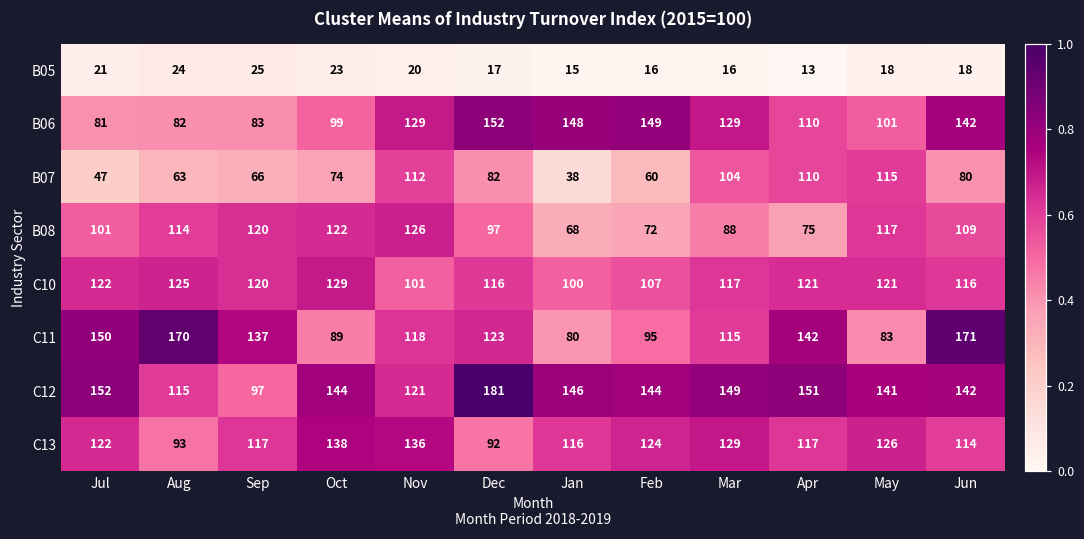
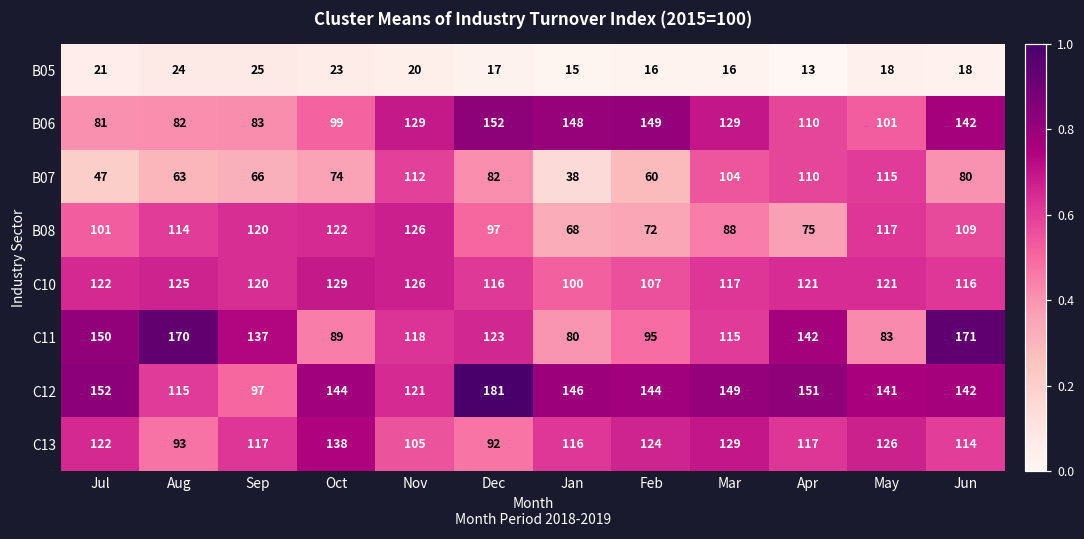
  {
    "B05": {
      "Jul": 21,
      "Aug": 24,
      "Sep": 25,
      "Oct": 23,
      "Nov": 20,
      "Dec": 17,
      "Jan": 15,
      "Feb": 16,
      "Mar": 16,
      "Apr": 13,
      "May": 18,
      "Jun": 18
    },
    "B06": {
      "Jul": 81,
      "Aug": 82,
      "Sep": 83,
      "Oct": 99,
      "Nov": 129,
      "Dec": 152,
      "Jan": 148,
      "Feb": 149,
      "Mar": 129,
      "Apr": 110,
      "May": 101,
      "Jun": 142
    },
    "B07": {
      "Jul": 47,
      "Aug": 63,
      "Sep": 66,
      "Oct": 74,
      "Nov": 112,
      "Dec": 82,
      "Jan": 38,
      "Feb": 60,
      "Mar": 104,
      "Apr": 110,
      "May": 115,
      "Jun": 80
    },
    "B08": {
      "Jul": 101,
      "Aug": 114,
      "Sep": 120,
      "Oct": 122,
      "Nov": 126,
      "Dec": 97,
      "Jan": 68,
      "Feb": 72,
      "Mar": 88,
      "Apr": 75,
      "May": 117,
      "Jun": 109
    },
    "C10": {
      "Jul": 122,
      "Aug": 125,
      "Sep": 120,
      "Oct": 129,
-     "Nov": 101,
+     "Nov": 126,
      "Dec": 116,
      "Jan": 100,
      "Feb": 107,
      "Mar": 117,
      "Apr": 121,
      "May": 121,
      "Jun": 116
    },
    "C11": {
      "Jul": 150,
      "Aug": 170,
      "Sep": 137,
      "Oct": 89,
      "Nov": 118,
      "Dec": 123,
      "Jan": 80,
      "Feb": 95,
      "Mar": 115,
      "Apr": 142,
      "May": 83,
      "Jun": 171
    },
    "C12": {
      "Jul": 152,
      "Aug": 115,
      "Sep": 97,
      "Oct": 144,
      "Nov": 121,
      "Dec": 181,
      "Jan": 146,
      "Feb": 144,
      "Mar": 149,
      "Apr": 151,
      "May": 141,
      "Jun": 142
    },
    "C13": {
      "Jul": 122,
      "Aug": 93,
      "Sep": 117,
      "Oct": 138,
-     "Nov": 136,
+     "Nov": 105,
      "Dec": 92,
      "Jan": 116,
      "Feb": 124,
      "Mar": 129,
      "Apr": 117,
      "May": 126,
      "Jun": 114
    }
  }
